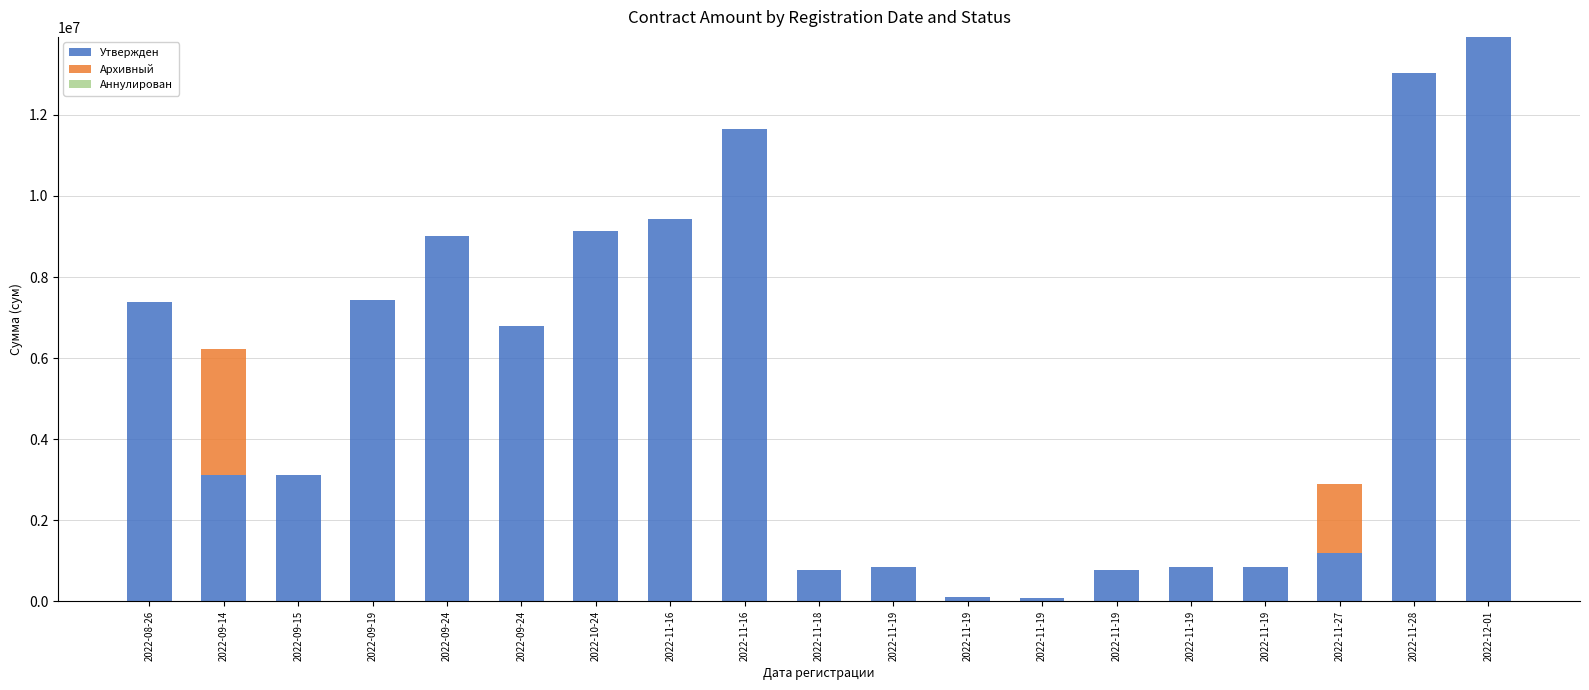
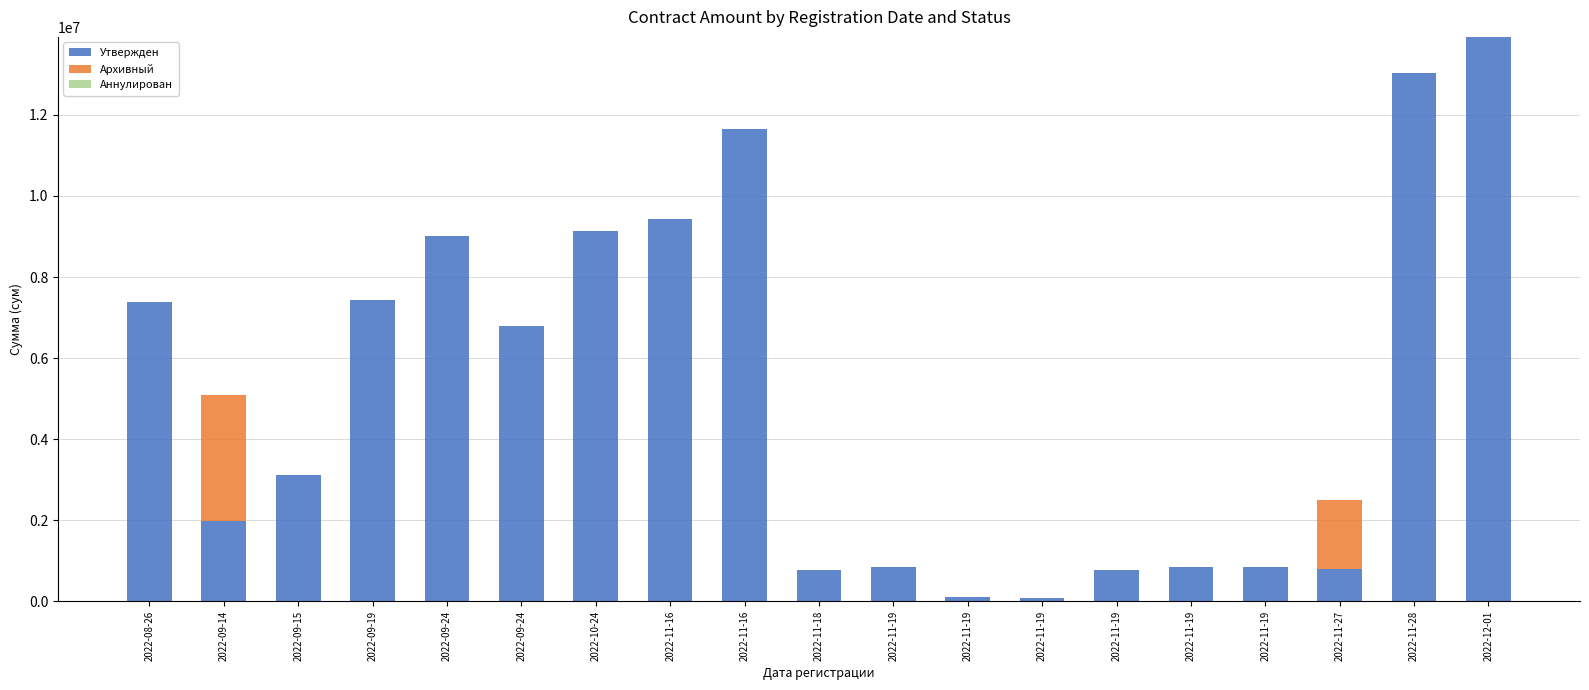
  {
    "Утвержден": {
      "2022-08-26": 7400000,
-     "2022-09-14": 3100000,
+     "2022-09-14": 2000000,
      "2022-09-15": 3100000,
      "2022-09-19": 7400000,
      "2022-10-24": 9100000,
      "2022-11-18": 800000,
-     "2022-11-27": 1200000,
+     "2022-11-27": 800000,
      "2022-11-28": 13000000,
      "2022-12-01": 13900000
    },
    "Аннулирован": {
      "2022-08-26": 0,
      "2022-09-15": 0,
      "2022-09-19": 0,
      "2022-10-24": 0,
      "2022-11-18": 0,
      "2022-11-28": 0,
      "2022-12-01": 0
    }
  }
